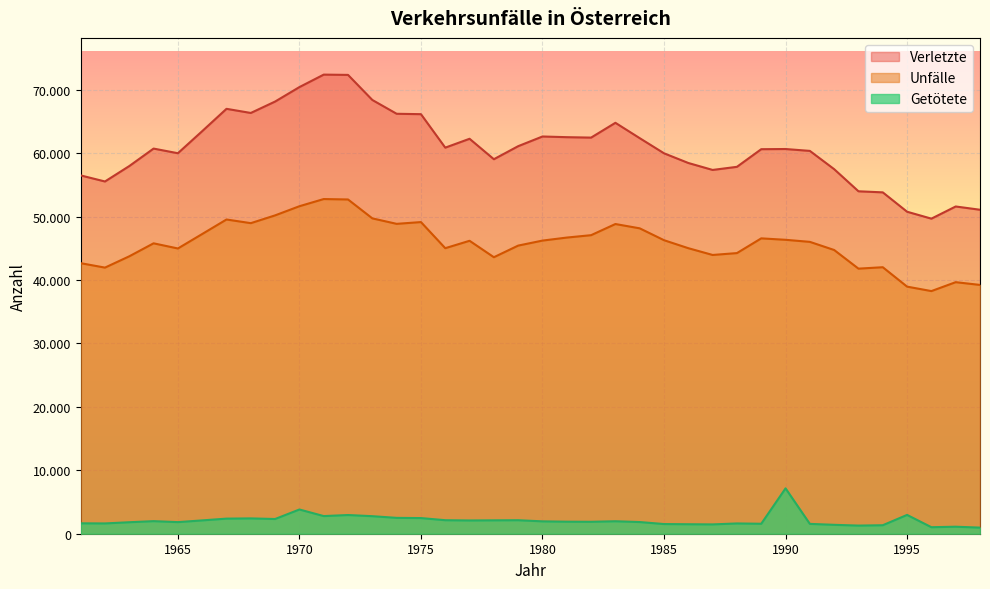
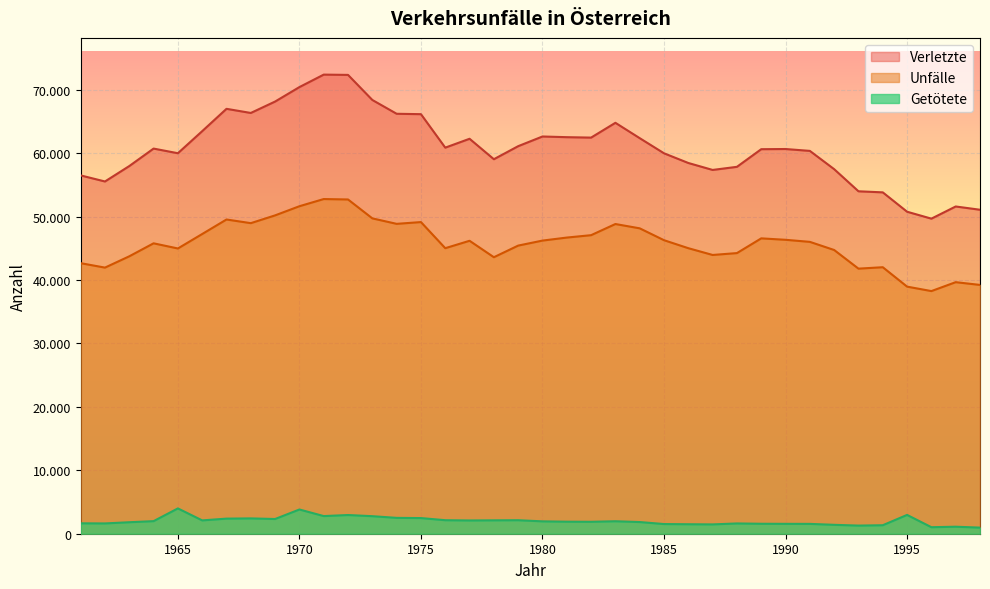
  {
    "Getötete": {
-     "1965": 2,
+     "1965": 4,
      "1970": 4,
      "1975": 2,
      "1980": 2,
      "1985": 2,
-     "1990": 7,
+     "1990": 2,
      "1995": 3
    }
  }
